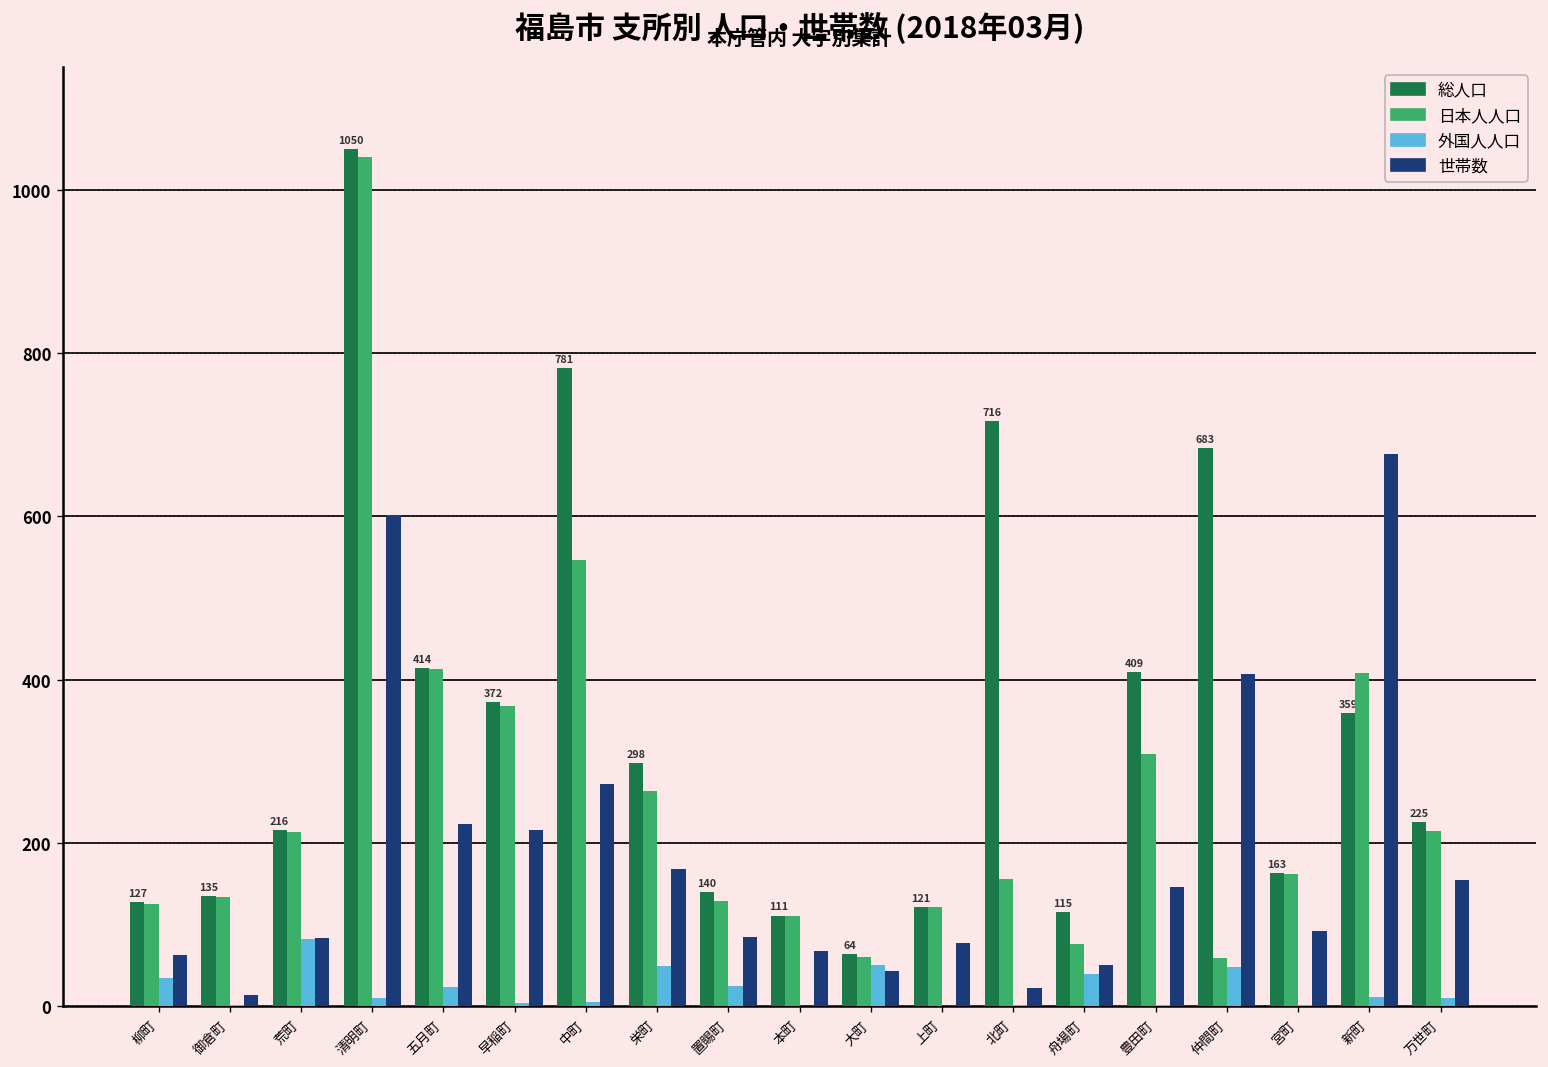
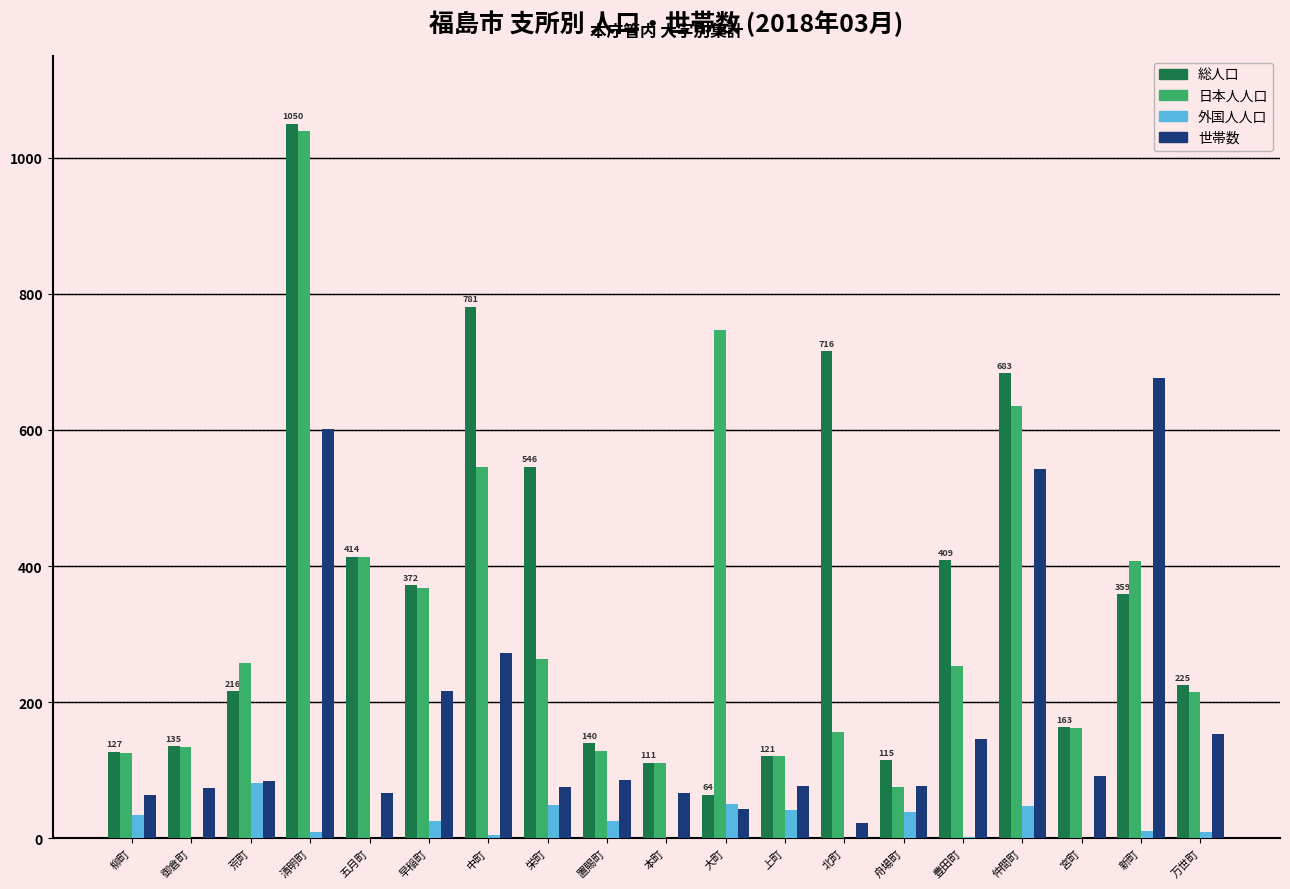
  {
    "総人口": {
      "柳町": 127,
      "御倉町": 135,
      "荒町": 216,
      "清明町": 1050,
      "五月町": 414,
      "早稲町": 372,
      "中町": 781,
-     "栄町": 298,
+     "栄町": 546,
      "置賜町": 140,
      "本町": 111,
      "大町": 64,
      "上町": 121,
      "北町": 716,
      "舟場町": 115,
      "豊田町": 409,
      "仲間町": 683,
      "宮町": 163,
      "新町": 359,
      "万世町": 225
    },
    "日本人人口": {
      "柳町": 130,
      "御倉町": 130,
-     "荒町": 210,
+     "荒町": 260,
      "清明町": 1040,
      "五月町": 410,
      "早稲町": 370,
      "中町": 550,
      "栄町": 260,
      "置賜町": 130,
-     "大町": 60,
+     "大町": 750,
      "北町": 160,
      "舟場町": 80,
-     "豊田町": 310,
-     "仲間町": 60,
+     "豊田町": 250,
+     "仲間町": 640,
      "宮町": 160,
      "新町": 410,
      "万世町": 220
    },
    "外国人人口": {
      "柳町": 30,
      "荒町": 80,
      "清明町": 10,
-     "五月町": 20,
-     "早稲町": 0,
+     "五月町": 0,
+     "早稲町": 30,
      "中町": 10,
      "栄町": 50,
      "置賜町": 30,
      "本町": 0,
      "大町": 50,
-     "上町": 0,
+     "上町": 40,
      "舟場町": 40,
      "仲間町": 50,
      "新町": 10,
      "万世町": 10
    },
    "世帯数": {
      "柳町": 60,
-     "御倉町": 10,
+     "御倉町": 70,
      "荒町": 80,
      "清明町": 600,
-     "五月町": 220,
+     "五月町": 70,
      "早稲町": 220,
      "中町": 270,
-     "栄町": 170,
+     "栄町": 80,
      "置賜町": 90,
      "本町": 70,
      "大町": 40,
      "上町": 80,
      "北町": 20,
-     "舟場町": 50,
+     "舟場町": 80,
      "豊田町": 150,
-     "仲間町": 410,
+     "仲間町": 540,
      "宮町": 90,
      "新町": 680,
      "万世町": 150
    }
  }
